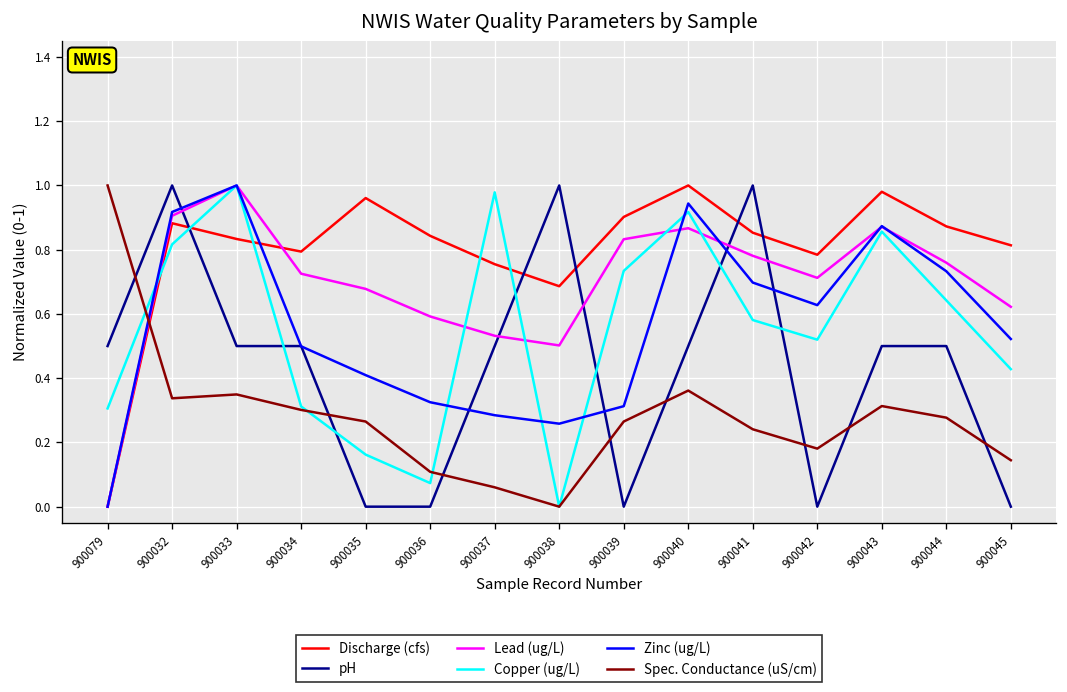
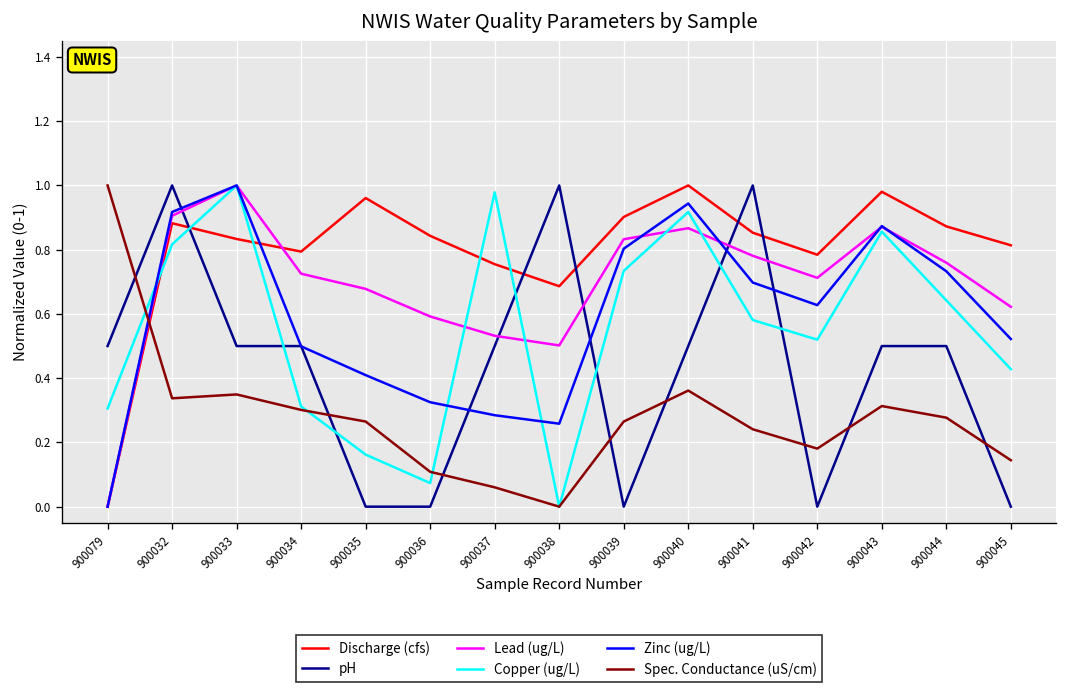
  {
    "Discharge (cfs)": {
      "900032": 0.88,
      "900033": 0.83,
      "900034": 0.79,
      "900035": 0.96,
      "900036": 0.84,
      "900037": 0.75,
      "900038": 0.69,
      "900039": 0.90,
      "900040": 1.00,
      "900041": 0.85,
      "900042": 0.78,
      "900043": 0.98,
      "900044": 0.87,
      "900045": 0.81
    },
    "pH": {
      "900079": 0.50,
      "900032": 1.00,
      "900033": 0.50,
      "900035": 0.00,
      "900036": 0.00,
      "900037": 0.50,
      "900038": 1.00,
      "900039": 0.00,
      "900040": 0.50,
      "900041": 1.00,
      "900042": 0.00,
      "900043": 0.50,
      "900044": 0.50,
      "900045": 0.00
    },
    "Lead (ug/L)": {
      "900032": 0.91,
      "900034": 0.73,
      "900035": 0.68,
      "900036": 0.59,
      "900037": 0.53,
      "900038": 0.50,
      "900039": 0.83,
      "900040": 0.87,
      "900041": 0.78,
      "900042": 0.71,
      "900044": 0.76,
      "900045": 0.62
    },
    "Copper (ug/L)": {
      "900079": 0.31,
      "900032": 0.82,
      "900034": 0.31,
      "900035": 0.16,
      "900036": 0.07,
      "900037": 0.98,
      "900039": 0.73,
      "900040": 0.92,
      "900041": 0.58,
      "900042": 0.52,
      "900043": 0.86,
      "900044": 0.64,
      "900045": 0.43
    },
    "Zinc (ug/L)": {
      "900032": 0.92,
      "900035": 0.41,
      "900036": 0.33,
      "900037": 0.28,
      "900038": 0.26,
-     "900039": 0.31,
+     "900039": 0.80,
      "900040": 0.94,
      "900041": 0.70,
      "900042": 0.63,
      "900044": 0.73,
      "900045": 0.52
    },
    "Spec. Conductance (uS/cm)": {
      "900079": 1.00,
      "900032": 0.34,
      "900033": 0.35,
      "900034": 0.30,
      "900035": 0.27,
      "900036": 0.11,
      "900037": 0.06,
      "900039": 0.27,
      "900040": 0.36,
      "900041": 0.24,
      "900042": 0.18,
      "900043": 0.31,
      "900044": 0.28,
      "900045": 0.14
    }
  }
